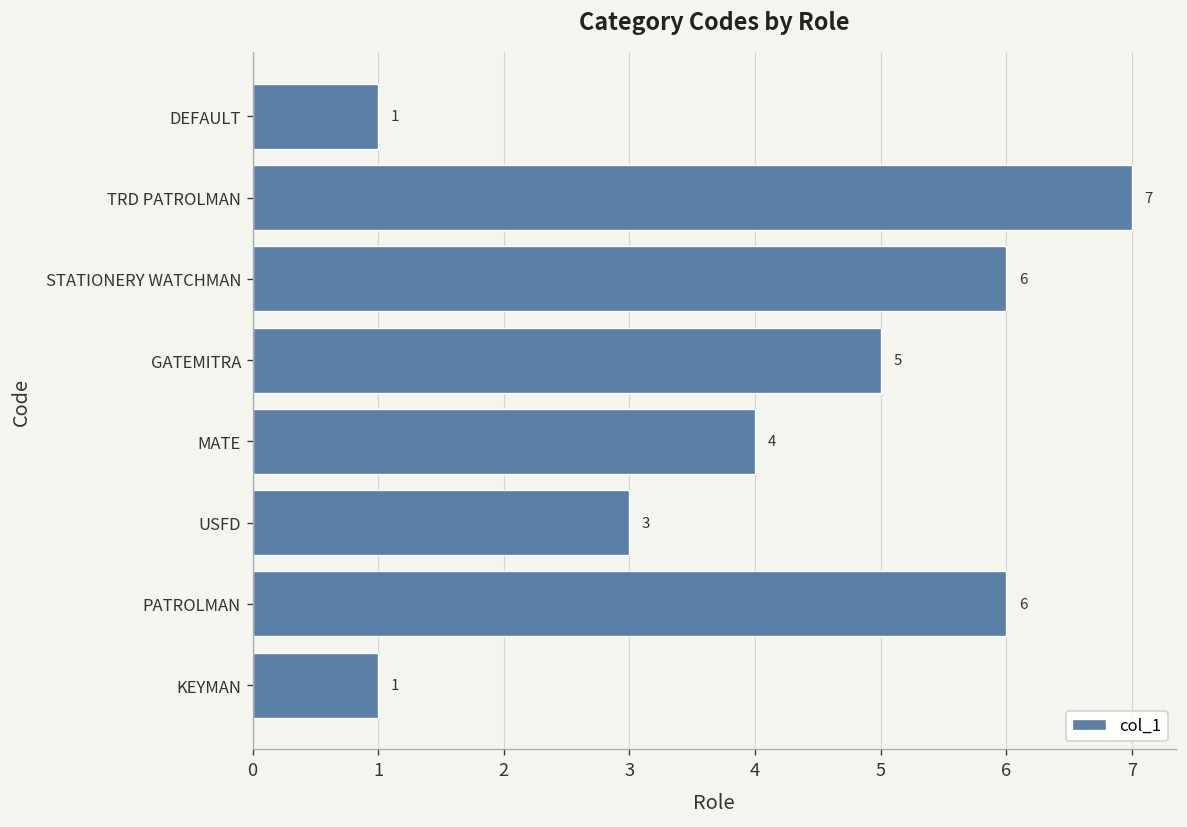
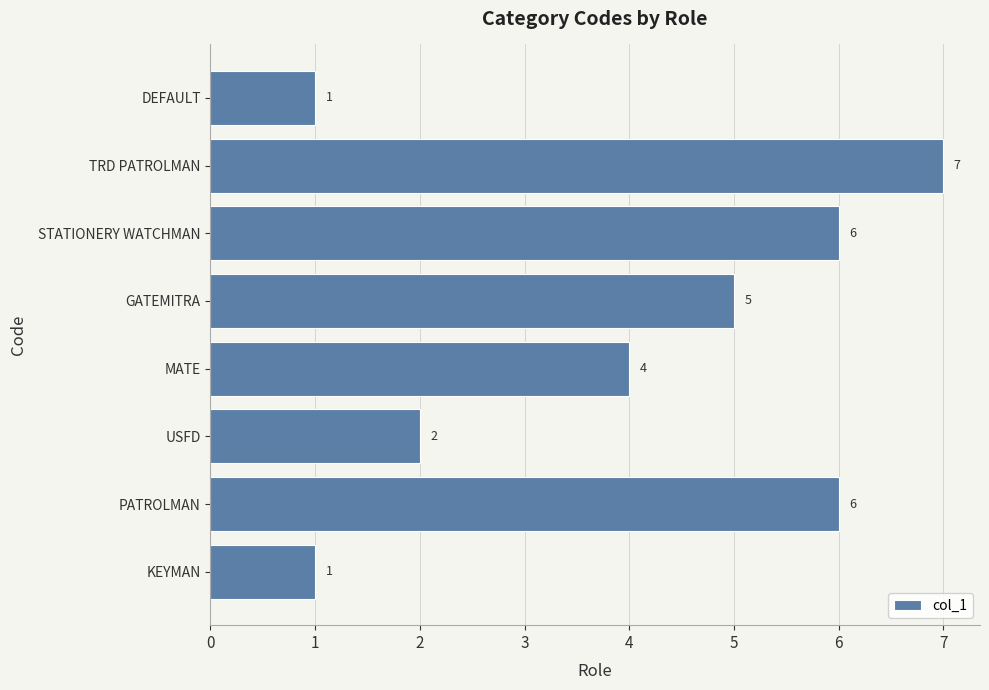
  {
    "DEFAULT": 1,
    "TRD PATROLMAN": 7,
    "STATIONERY WATCHMAN": 6,
    "GATEMITRA": 5,
    "MATE": 4,
-   "USFD": 3,
+   "USFD": 2,
    "PATROLMAN": 6,
    "KEYMAN": 1
  }
